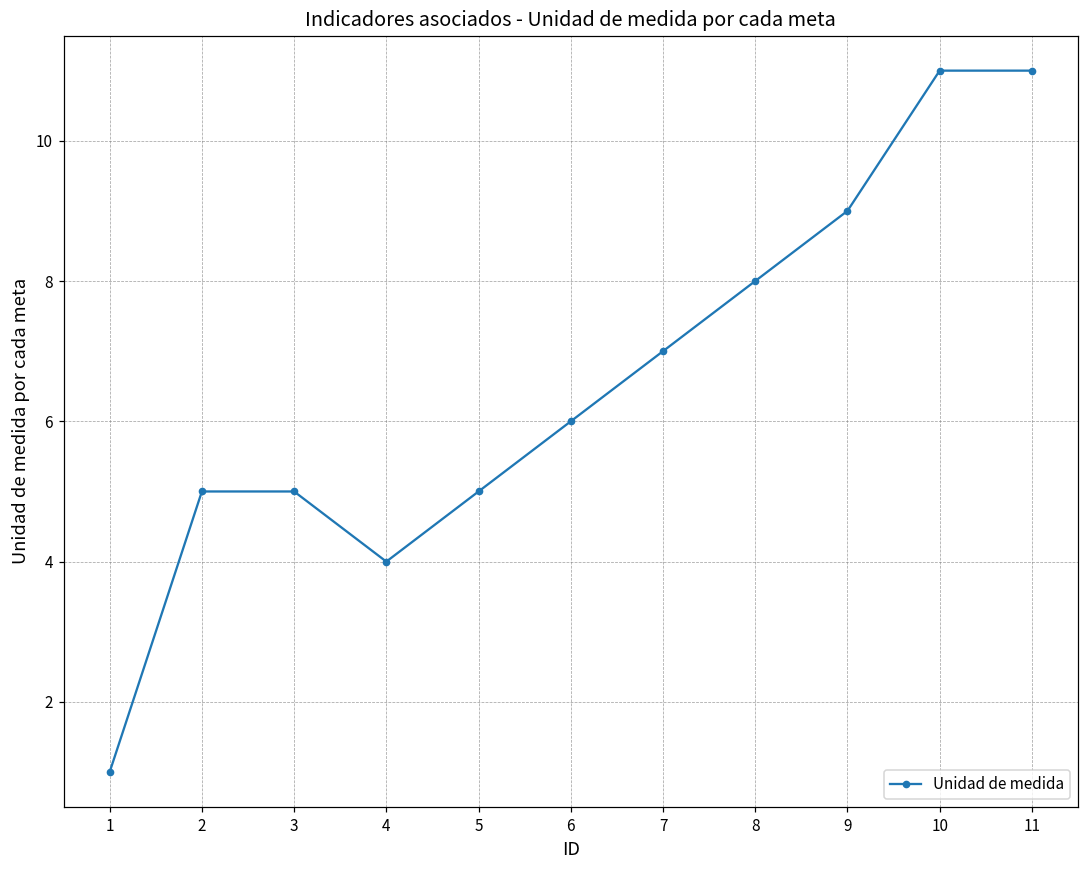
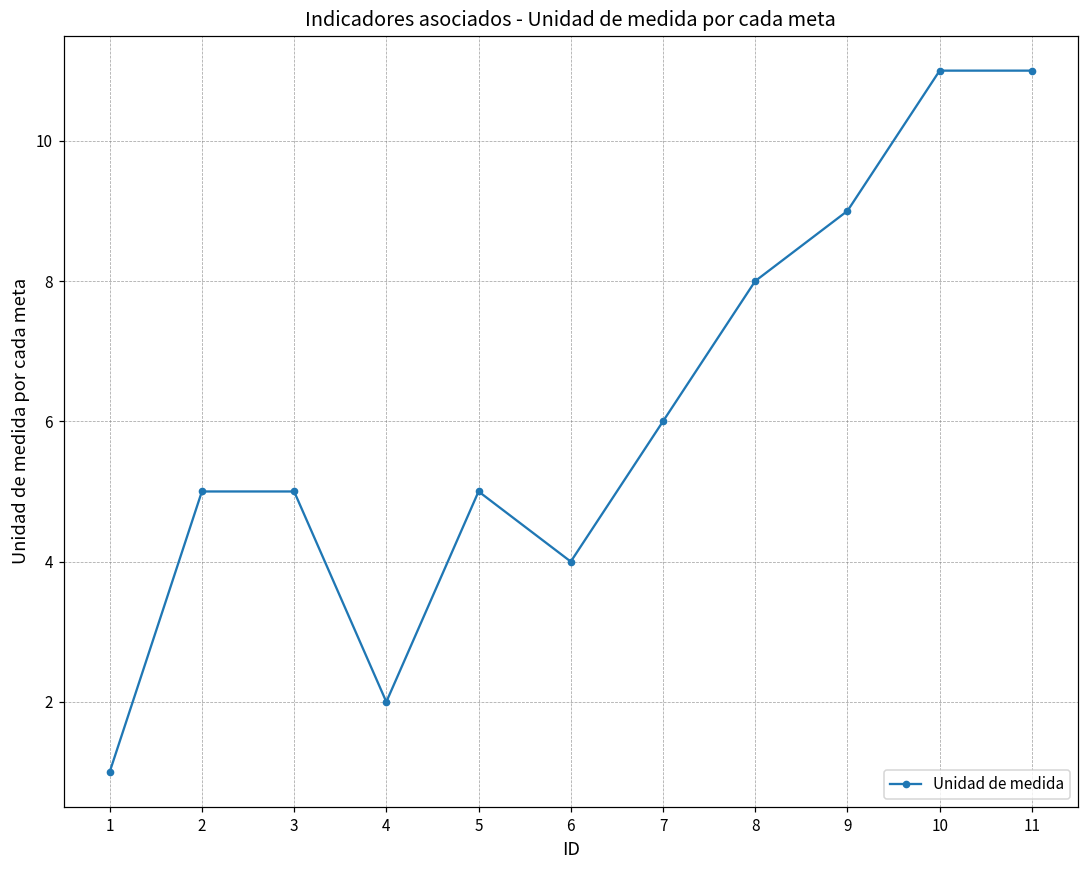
  {
    "1": 1,
    "2": 5,
    "3": 5,
-   "4": 4,
+   "4": 2,
    "5": 5,
-   "6": 6,
-   "7": 7,
+   "6": 4,
+   "7": 6,
    "8": 8,
    "9": 9,
    "10": 11,
    "11": 11
  }
